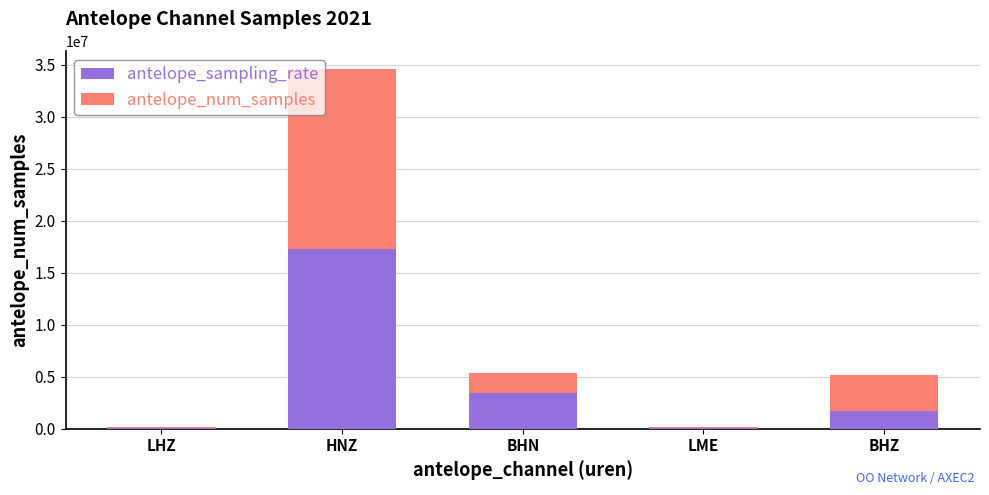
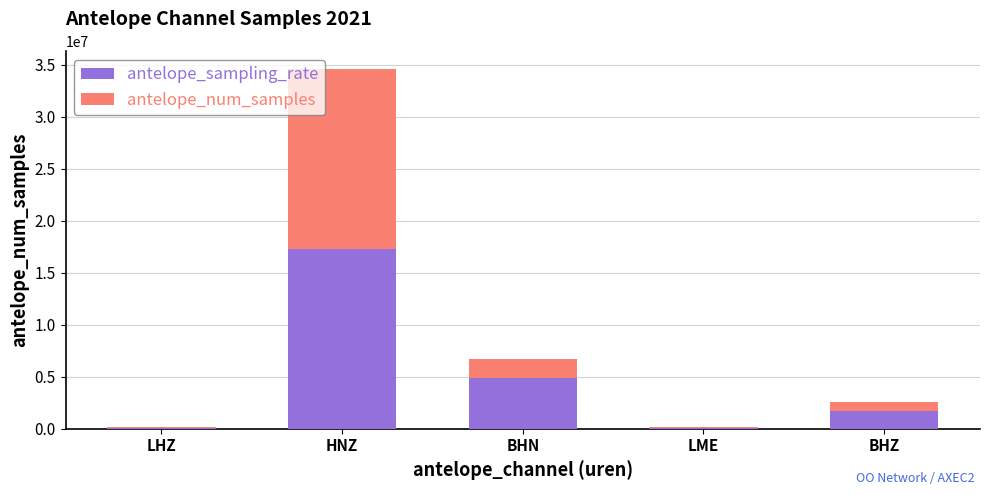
  {
    "antelope_sampling_rate": {
      "HNZ": 17300000,
-     "BHN": 3500000,
+     "BHN": 4800000,
      "BHZ": 1700000
    },
    "antelope_num_samples": {
      "HNZ": 17300000,
      "BHN": 1900000,
-     "BHZ": 3500000
+     "BHZ": 800000
    }
  }
